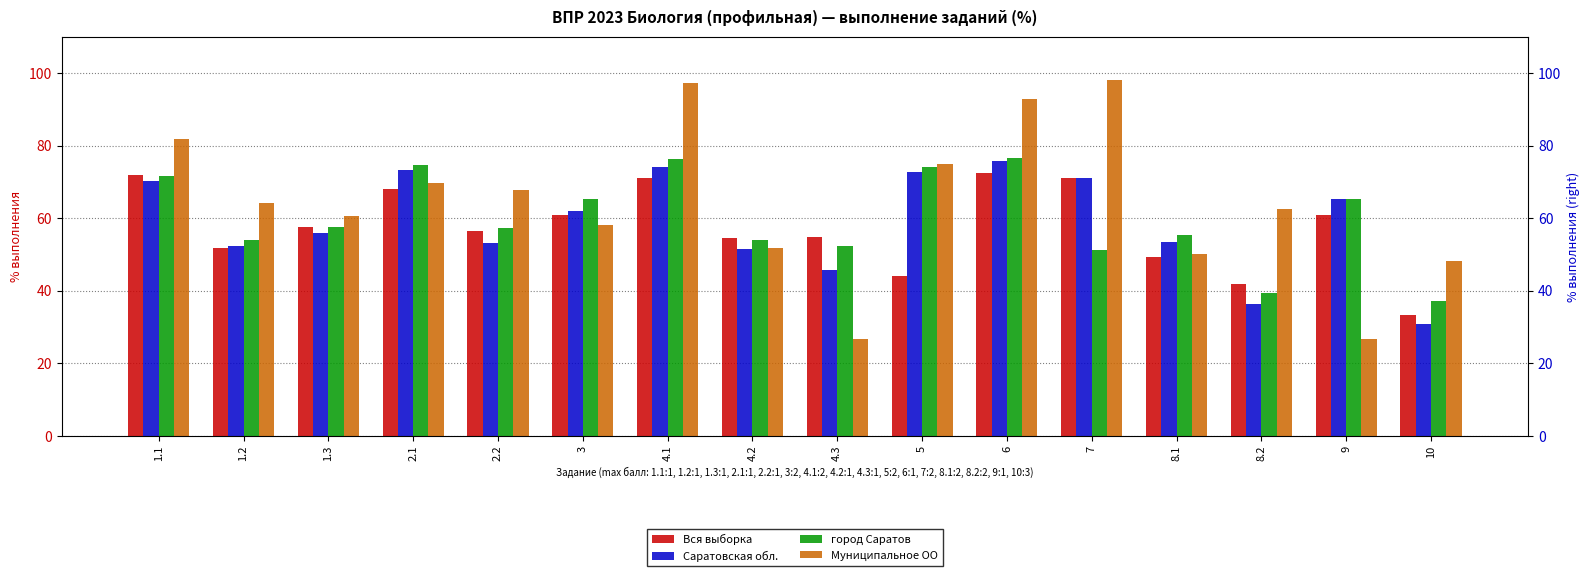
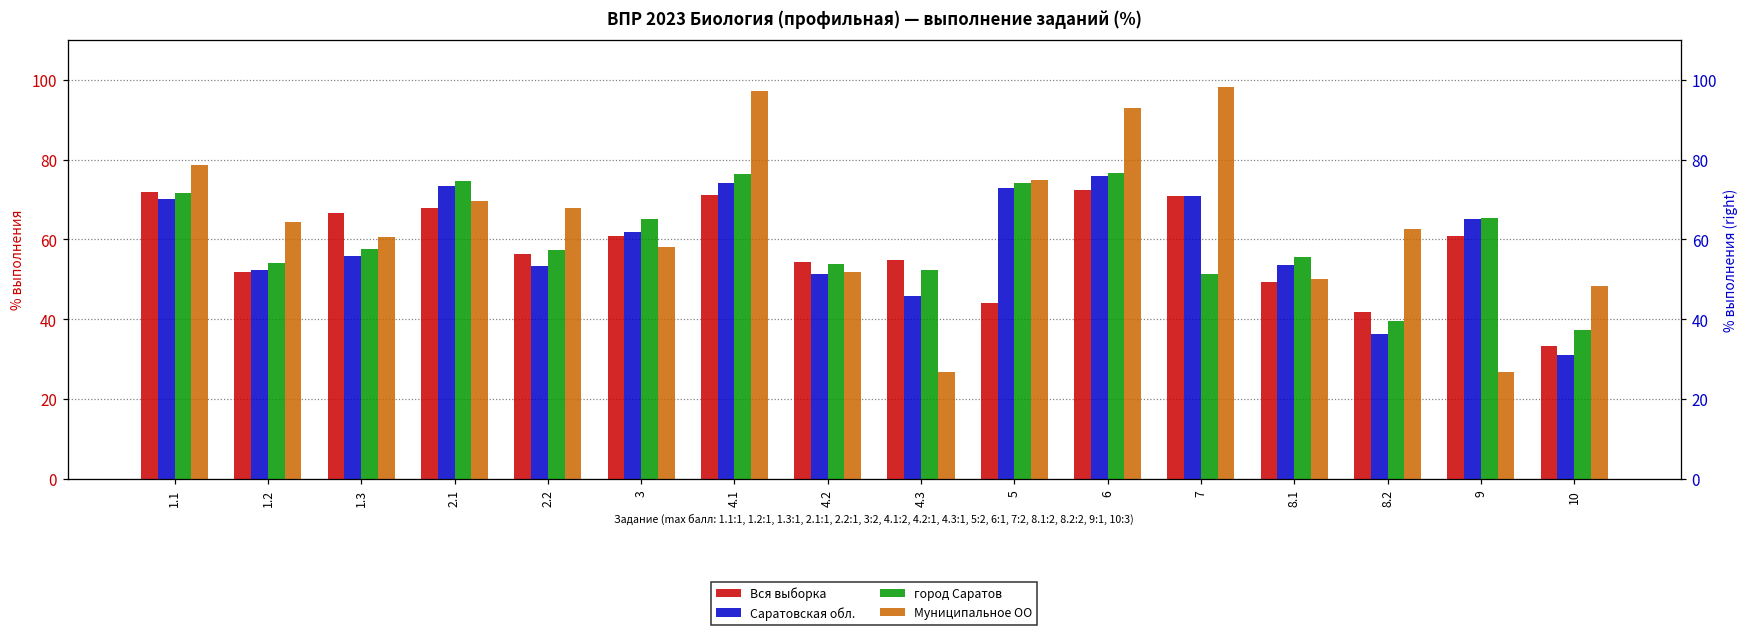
  {
    "Вся выборка": {
      "1.1": 72,
      "1.2": 52,
-     "1.3": 58,
+     "1.3": 67,
      "2.1": 68,
      "2.2": 56,
      "3": 61,
      "4.1": 71,
      "4.2": 54,
      "4.3": 55,
      "5": 44,
      "6": 72,
      "7": 71,
      "8.1": 49,
      "8.2": 42,
      "9": 61,
      "10": 33
    },
    "Саратовская обл.": {
      "1.1": 70,
      "1.2": 52,
      "1.3": 56,
      "2.1": 73,
      "2.2": 53,
      "3": 62,
      "4.1": 74,
      "4.2": 51,
      "4.3": 46,
      "5": 73,
      "6": 76,
      "7": 71,
      "8.1": 54,
      "8.2": 36,
      "9": 65,
      "10": 31
    },
    "город Саратов": {
      "1.1": 72,
      "1.2": 54,
      "1.3": 58,
      "2.1": 75,
      "2.2": 57,
      "3": 65,
      "4.1": 76,
      "4.2": 54,
      "4.3": 52,
      "5": 74,
      "6": 77,
      "7": 51,
      "8.1": 55,
      "8.2": 39,
      "9": 65,
      "10": 37
    },
    "Муниципальное ОО": {
-     "1.1": 82,
+     "1.1": 79,
      "1.2": 64,
      "1.3": 61,
      "2.1": 70,
      "2.2": 68,
      "3": 58,
      "4.1": 97,
      "4.2": 52,
      "4.3": 27,
      "5": 75,
      "6": 93,
      "7": 98,
      "8.1": 50,
      "8.2": 63,
      "9": 27,
      "10": 48
    }
  }
